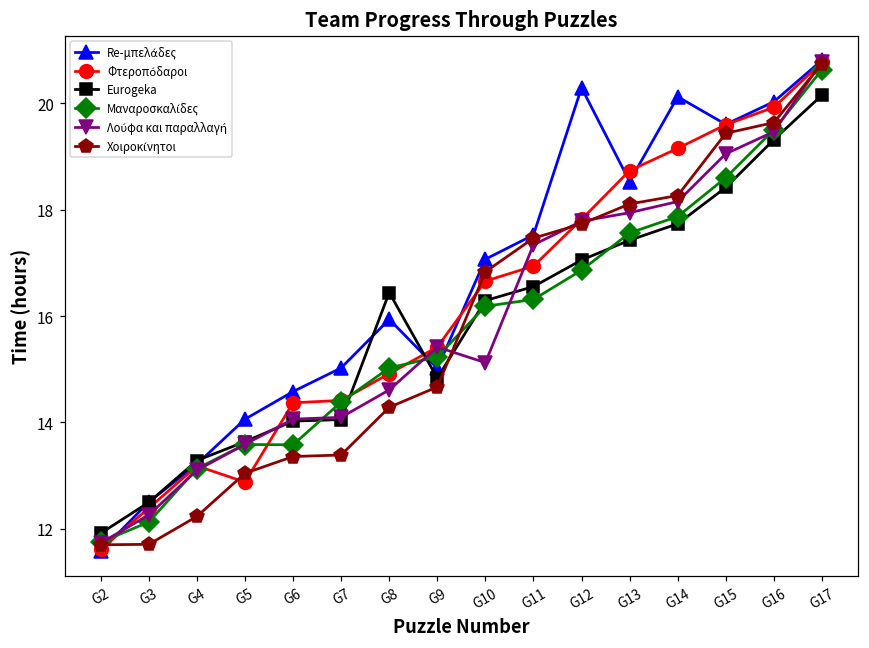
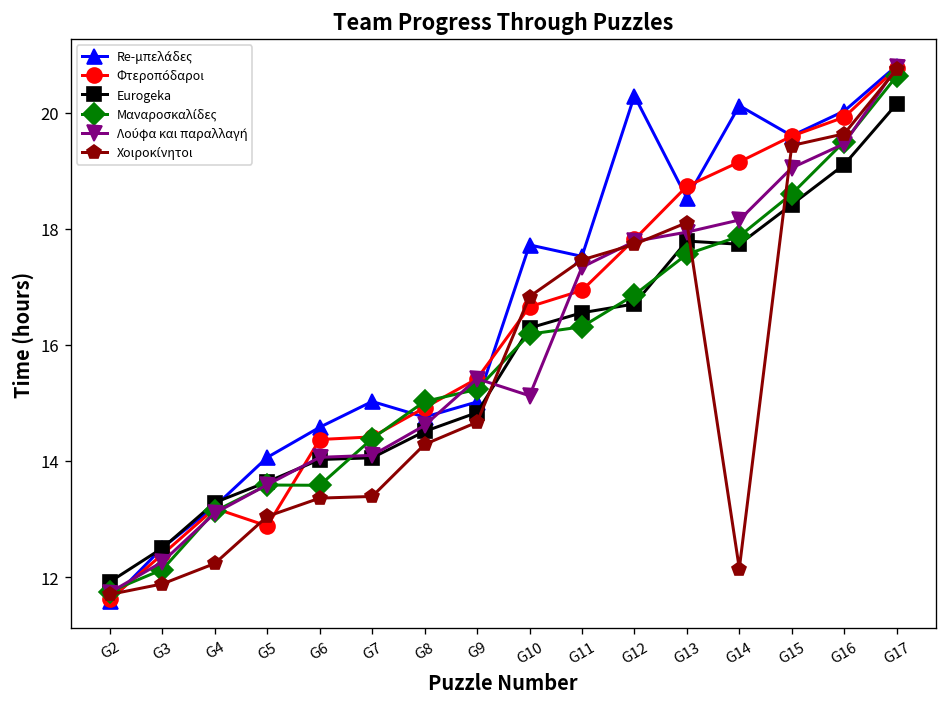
  {
    "Re-μπελάδες": {
      "G5": 14.1,
      "G6": 14.6,
      "G7": 15.0,
-     "G8": 15.9,
+     "G8": 14.8,
      "G9": 15.0,
-     "G10": 17.1,
+     "G10": 17.7,
      "G11": 17.5,
      "G12": 20.3,
      "G13": 18.5,
      "G14": 20.1,
      "G16": 20.0
    },
    "Φτεροπόδαροι": {
      "G3": 12.4,
      "G5": 12.9,
      "G6": 14.4,
      "G8": 14.9,
      "G10": 16.7,
      "G11": 16.9,
      "G13": 18.7,
      "G14": 19.2,
      "G16": 19.9
    },
    "Eurogeka": {
      "G2": 11.9,
      "G4": 13.3,
-     "G8": 16.4,
+     "G8": 14.5,
      "G9": 14.8,
      "G10": 16.3,
      "G11": 16.6,
-     "G12": 17.1,
-     "G13": 17.4,
+     "G12": 16.7,
+     "G13": 17.8,
      "G14": 17.7,
      "G15": 18.4,
-     "G16": 19.3,
+     "G16": 19.1,
      "G17": 20.2
    },
    "Μαναροσκαλίδες": {
      "G3": 12.1,
      "G6": 13.6,
      "G8": 15.0,
      "G9": 15.2,
      "G10": 16.2,
      "G11": 16.3,
      "G12": 16.9,
      "G13": 17.6,
      "G14": 17.9,
      "G15": 18.6,
      "G17": 20.6
    },
    "Λούφα και παραλλαγή": {
      "G3": 12.3,
      "G8": 14.6,
      "G10": 15.1,
      "G11": 17.3,
      "G13": 17.9,
      "G14": 18.2,
      "G15": 19.0
    },
    "Χοιροκίνητοι": {
-     "G3": 11.7,
+     "G3": 11.9,
      "G4": 12.2,
      "G5": 13.0,
      "G6": 13.4,
      "G7": 13.4,
      "G8": 14.3,
      "G9": 14.7,
      "G10": 16.8,
      "G11": 17.5,
      "G13": 18.1,
-     "G14": 18.3,
+     "G14": 12.1,
      "G15": 19.4,
      "G16": 19.6
    }
  }
